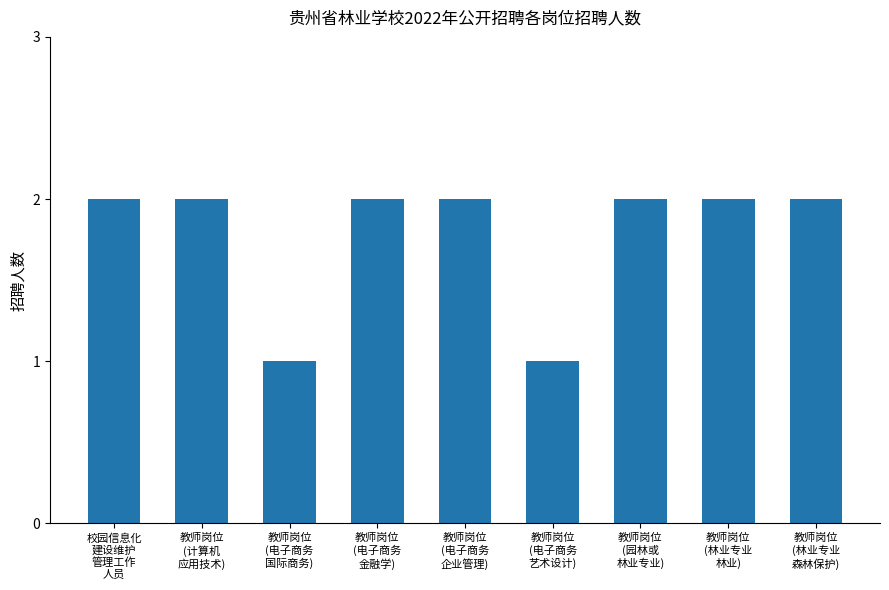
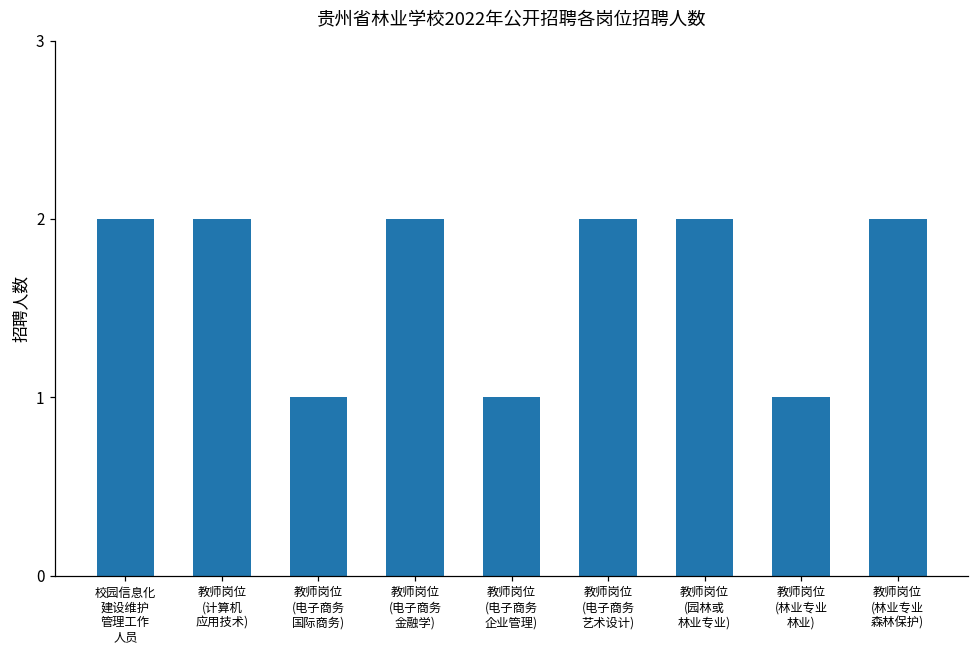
  {
    "校园信息化 建设维护 管理工作 人员": 2,
    "教师岗位 (计算机 应用技术)": 2,
    "教师岗位 (电子商务 国际商务)": 1,
    "教师岗位 (电子商务 金融学)": 2,
-   "教师岗位 (电子商务 企业管理)": 2,
-   "教师岗位 (电子商务 艺术设计)": 1,
+   "教师岗位 (电子商务 企业管理)": 1,
+   "教师岗位 (电子商务 艺术设计)": 2,
    "教师岗位 (园林或 林业专业)": 2,
-   "教师岗位 (林业专业 林业)": 2,
+   "教师岗位 (林业专业 林业)": 1,
    "教师岗位 (林业专业 森林保护)": 2
  }
